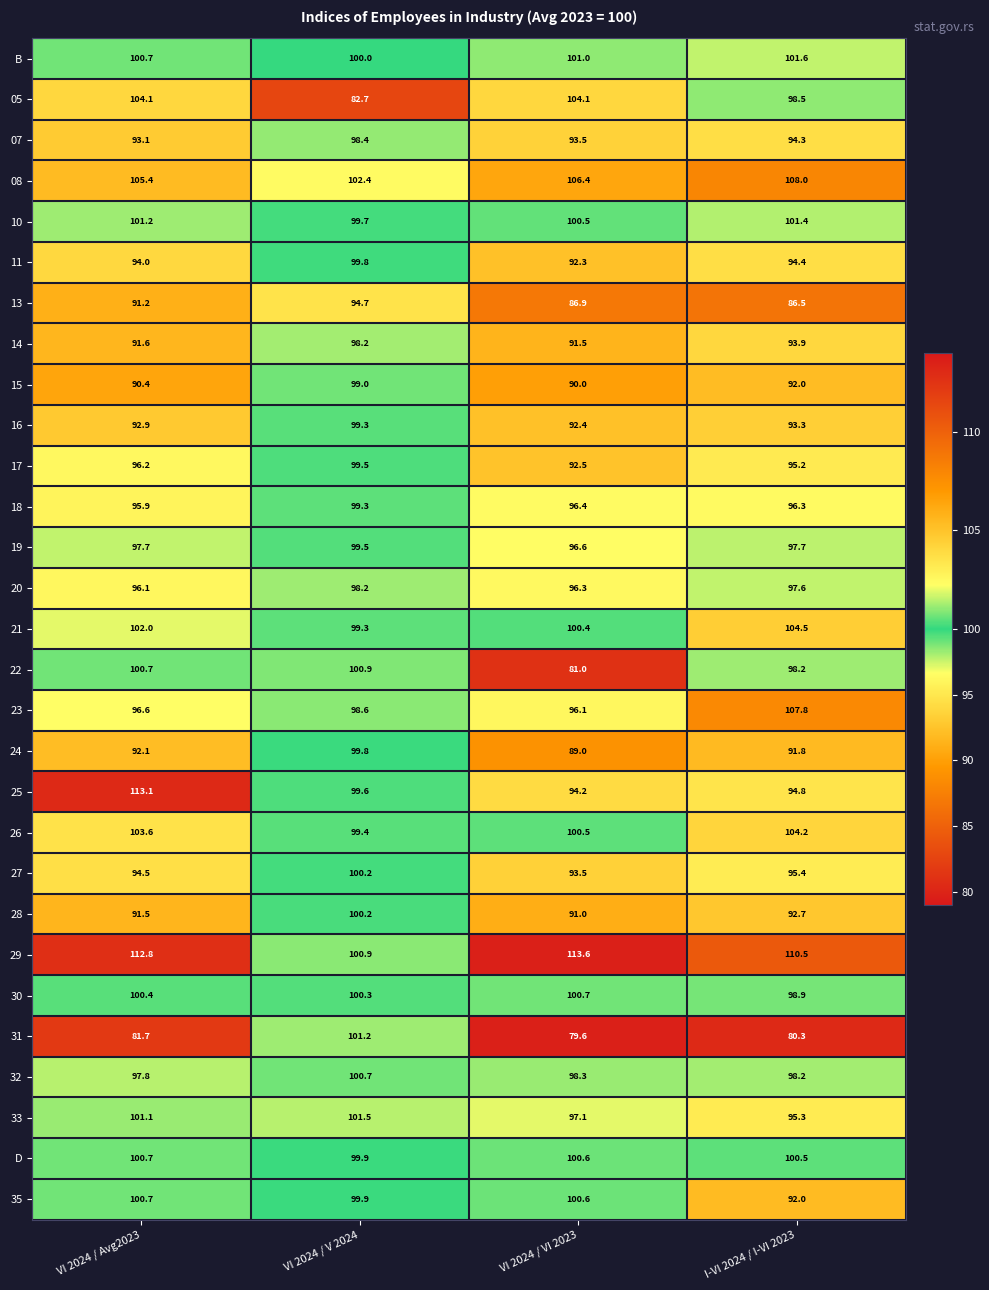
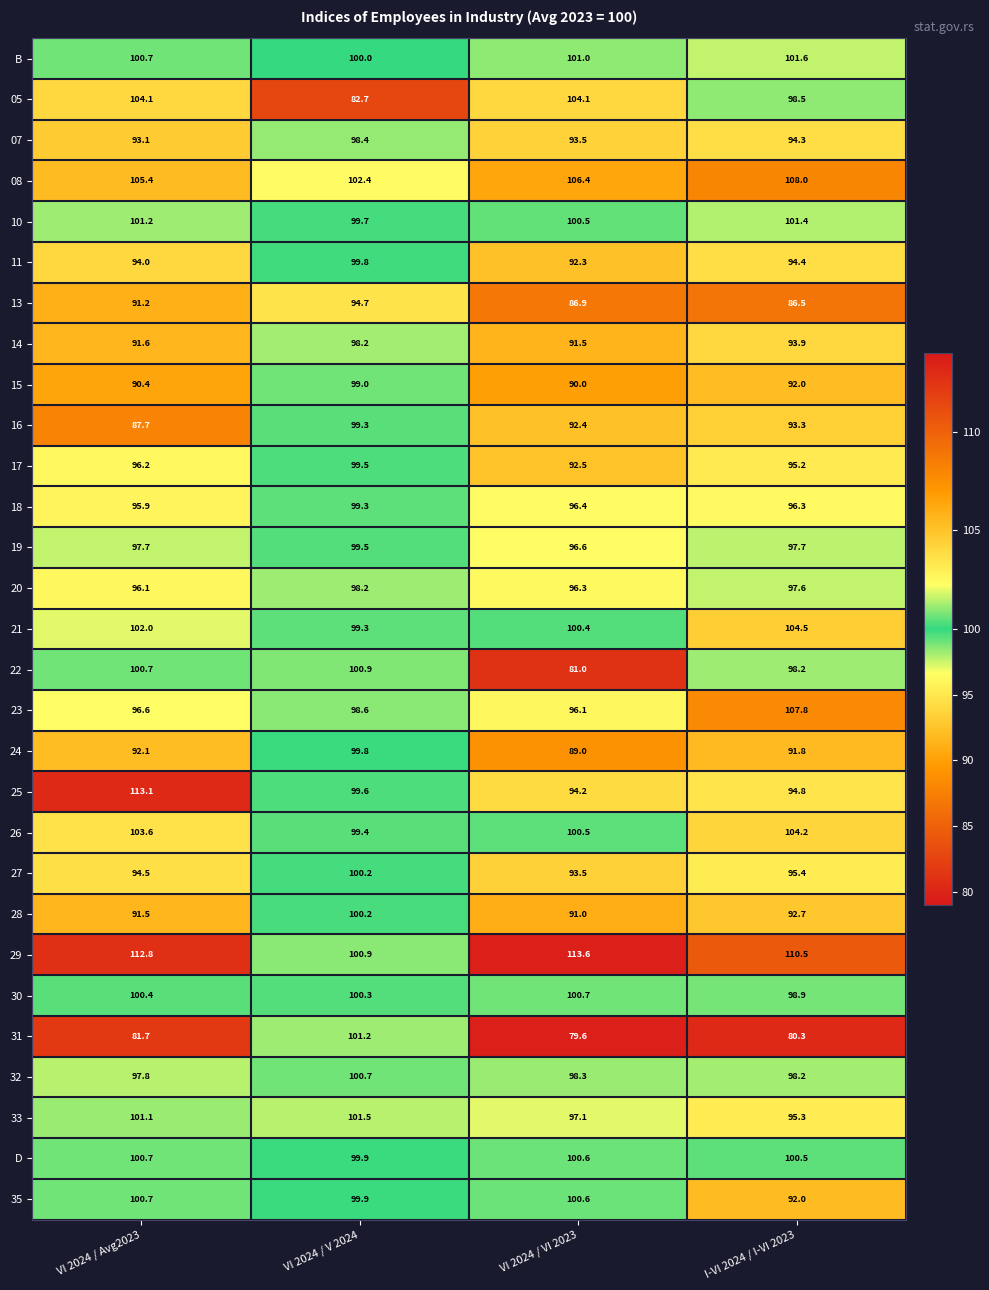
  {
    "B": {
      "VI 2024 / Avg2023": 100.7,
      "VI 2024 / V 2024": 100.0,
      "VI 2024 / VI 2023": 101.0,
      "I-VI 2024 / I-VI 2023": 101.6
    },
    "05": {
      "VI 2024 / Avg2023": 104.1,
      "VI 2024 / V 2024": 82.7,
      "VI 2024 / VI 2023": 104.1,
      "I-VI 2024 / I-VI 2023": 98.5
    },
    "07": {
      "VI 2024 / Avg2023": 93.1,
      "VI 2024 / V 2024": 98.4,
      "VI 2024 / VI 2023": 93.5,
      "I-VI 2024 / I-VI 2023": 94.3
    },
    "08": {
      "VI 2024 / Avg2023": 105.4,
      "VI 2024 / V 2024": 102.4,
      "VI 2024 / VI 2023": 106.4,
      "I-VI 2024 / I-VI 2023": 108.0
    },
    "10": {
      "VI 2024 / Avg2023": 101.2,
      "VI 2024 / V 2024": 99.7,
      "VI 2024 / VI 2023": 100.5,
      "I-VI 2024 / I-VI 2023": 101.4
    },
    "11": {
      "VI 2024 / Avg2023": 94.0,
      "VI 2024 / V 2024": 99.8,
      "VI 2024 / VI 2023": 92.3,
      "I-VI 2024 / I-VI 2023": 94.4
    },
    "13": {
      "VI 2024 / Avg2023": 91.2,
      "VI 2024 / V 2024": 94.7,
      "VI 2024 / VI 2023": 86.9,
      "I-VI 2024 / I-VI 2023": 86.5
    },
    "14": {
      "VI 2024 / Avg2023": 91.6,
      "VI 2024 / V 2024": 98.2,
      "VI 2024 / VI 2023": 91.5,
      "I-VI 2024 / I-VI 2023": 93.9
    },
    "15": {
      "VI 2024 / Avg2023": 90.4,
      "VI 2024 / V 2024": 99.0,
      "VI 2024 / VI 2023": 90.0,
      "I-VI 2024 / I-VI 2023": 92.0
    },
    "16": {
-     "VI 2024 / Avg2023": 92.9,
+     "VI 2024 / Avg2023": 87.7,
      "VI 2024 / V 2024": 99.3,
      "VI 2024 / VI 2023": 92.4,
      "I-VI 2024 / I-VI 2023": 93.3
    },
    "17": {
      "VI 2024 / Avg2023": 96.2,
      "VI 2024 / V 2024": 99.5,
      "VI 2024 / VI 2023": 92.5,
      "I-VI 2024 / I-VI 2023": 95.2
    },
    "18": {
      "VI 2024 / Avg2023": 95.9,
      "VI 2024 / V 2024": 99.3,
      "VI 2024 / VI 2023": 96.4,
      "I-VI 2024 / I-VI 2023": 96.3
    },
    "19": {
      "VI 2024 / Avg2023": 97.7,
      "VI 2024 / V 2024": 99.5,
      "VI 2024 / VI 2023": 96.6,
      "I-VI 2024 / I-VI 2023": 97.7
    },
    "20": {
      "VI 2024 / Avg2023": 96.1,
      "VI 2024 / V 2024": 98.2,
      "VI 2024 / VI 2023": 96.3,
      "I-VI 2024 / I-VI 2023": 97.6
    },
    "21": {
      "VI 2024 / Avg2023": 102.0,
      "VI 2024 / V 2024": 99.3,
      "VI 2024 / VI 2023": 100.4,
      "I-VI 2024 / I-VI 2023": 104.5
    },
    "22": {
      "VI 2024 / Avg2023": 100.7,
      "VI 2024 / V 2024": 100.9,
      "VI 2024 / VI 2023": 81.0,
      "I-VI 2024 / I-VI 2023": 98.2
    },
    "23": {
      "VI 2024 / Avg2023": 96.6,
      "VI 2024 / V 2024": 98.6,
      "VI 2024 / VI 2023": 96.1,
      "I-VI 2024 / I-VI 2023": 107.8
    },
    "24": {
      "VI 2024 / Avg2023": 92.1,
      "VI 2024 / V 2024": 99.8,
      "VI 2024 / VI 2023": 89.0,
      "I-VI 2024 / I-VI 2023": 91.8
    },
    "25": {
      "VI 2024 / Avg2023": 113.1,
      "VI 2024 / V 2024": 99.6,
      "VI 2024 / VI 2023": 94.2,
      "I-VI 2024 / I-VI 2023": 94.8
    },
    "26": {
      "VI 2024 / Avg2023": 103.6,
      "VI 2024 / V 2024": 99.4,
      "VI 2024 / VI 2023": 100.5,
      "I-VI 2024 / I-VI 2023": 104.2
    },
    "27": {
      "VI 2024 / Avg2023": 94.5,
      "VI 2024 / V 2024": 100.2,
      "VI 2024 / VI 2023": 93.5,
      "I-VI 2024 / I-VI 2023": 95.4
    },
    "28": {
      "VI 2024 / Avg2023": 91.5,
      "VI 2024 / V 2024": 100.2,
      "VI 2024 / VI 2023": 91.0,
      "I-VI 2024 / I-VI 2023": 92.7
    },
    "29": {
      "VI 2024 / Avg2023": 112.8,
      "VI 2024 / V 2024": 100.9,
      "VI 2024 / VI 2023": 113.6,
      "I-VI 2024 / I-VI 2023": 110.5
    },
    "30": {
      "VI 2024 / Avg2023": 100.4,
      "VI 2024 / V 2024": 100.3,
      "VI 2024 / VI 2023": 100.7,
      "I-VI 2024 / I-VI 2023": 98.9
    },
    "31": {
      "VI 2024 / Avg2023": 81.7,
      "VI 2024 / V 2024": 101.2,
      "VI 2024 / VI 2023": 79.6,
      "I-VI 2024 / I-VI 2023": 80.3
    },
    "32": {
      "VI 2024 / Avg2023": 97.8,
      "VI 2024 / V 2024": 100.7,
      "VI 2024 / VI 2023": 98.3,
      "I-VI 2024 / I-VI 2023": 98.2
    },
    "33": {
      "VI 2024 / Avg2023": 101.1,
      "VI 2024 / V 2024": 101.5,
      "VI 2024 / VI 2023": 97.1,
      "I-VI 2024 / I-VI 2023": 95.3
    },
    "D": {
      "VI 2024 / Avg2023": 100.7,
      "VI 2024 / V 2024": 99.9,
      "VI 2024 / VI 2023": 100.6,
      "I-VI 2024 / I-VI 2023": 100.5
    },
    "35": {
      "VI 2024 / Avg2023": 100.7,
      "VI 2024 / V 2024": 99.9,
      "VI 2024 / VI 2023": 100.6,
      "I-VI 2024 / I-VI 2023": 92.0
    }
  }
